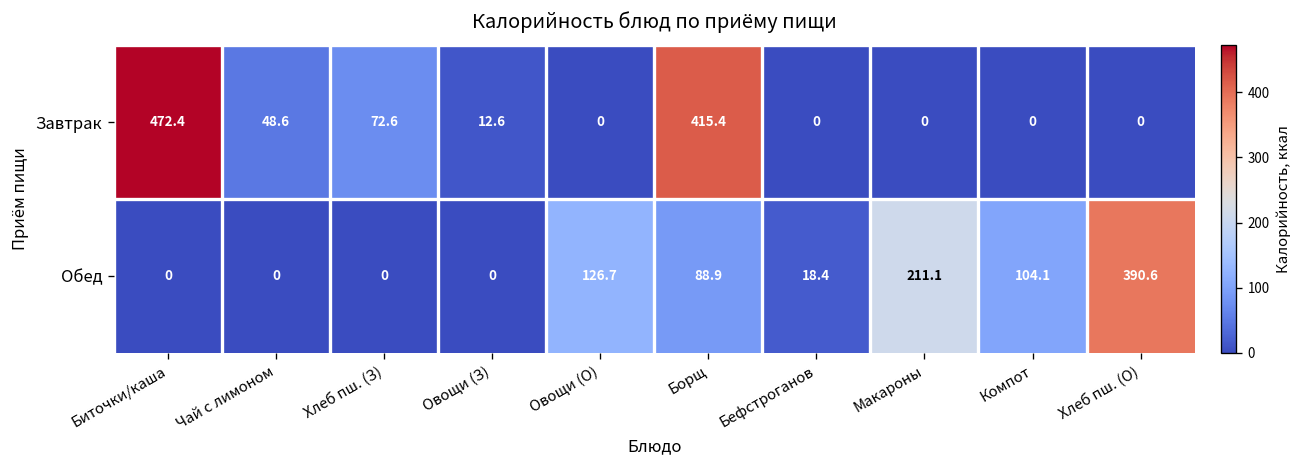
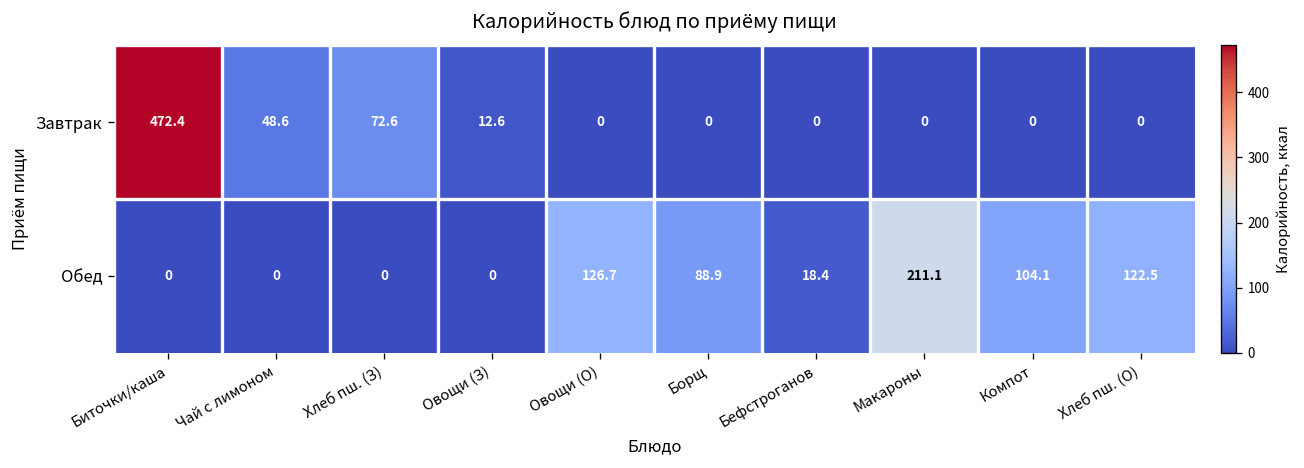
  {
    "Завтрак": {
      "Биточки/каша": 472.4,
      "Чай с лимоном": 48.6,
      "Хлеб пш. (З)": 72.6,
      "Овощи (З)": 12.6,
      "Овощи (О)": 0,
-     "Борщ": 415.4,
+     "Борщ": 0,
      "Бефстроганов": 0,
      "Макароны": 0,
      "Компот": 0,
      "Хлеб пш. (О)": 0
    },
    "Обед": {
      "Биточки/каша": 0,
      "Чай с лимоном": 0,
      "Хлеб пш. (З)": 0,
      "Овощи (З)": 0,
      "Овощи (О)": 126.7,
      "Борщ": 88.9,
      "Бефстроганов": 18.4,
      "Макароны": 211.1,
      "Компот": 104.1,
-     "Хлеб пш. (О)": 390.6
+     "Хлеб пш. (О)": 122.5
    }
  }
